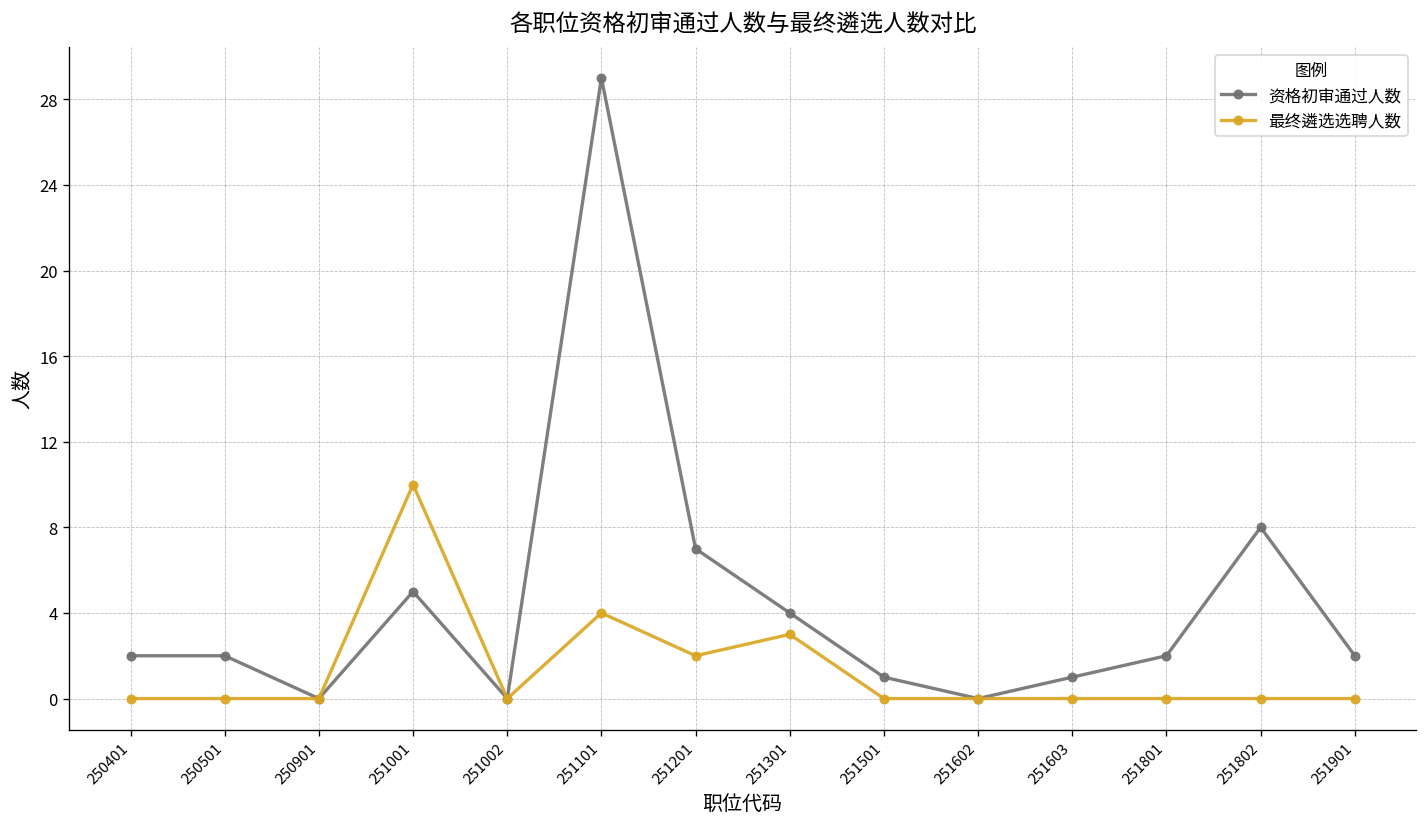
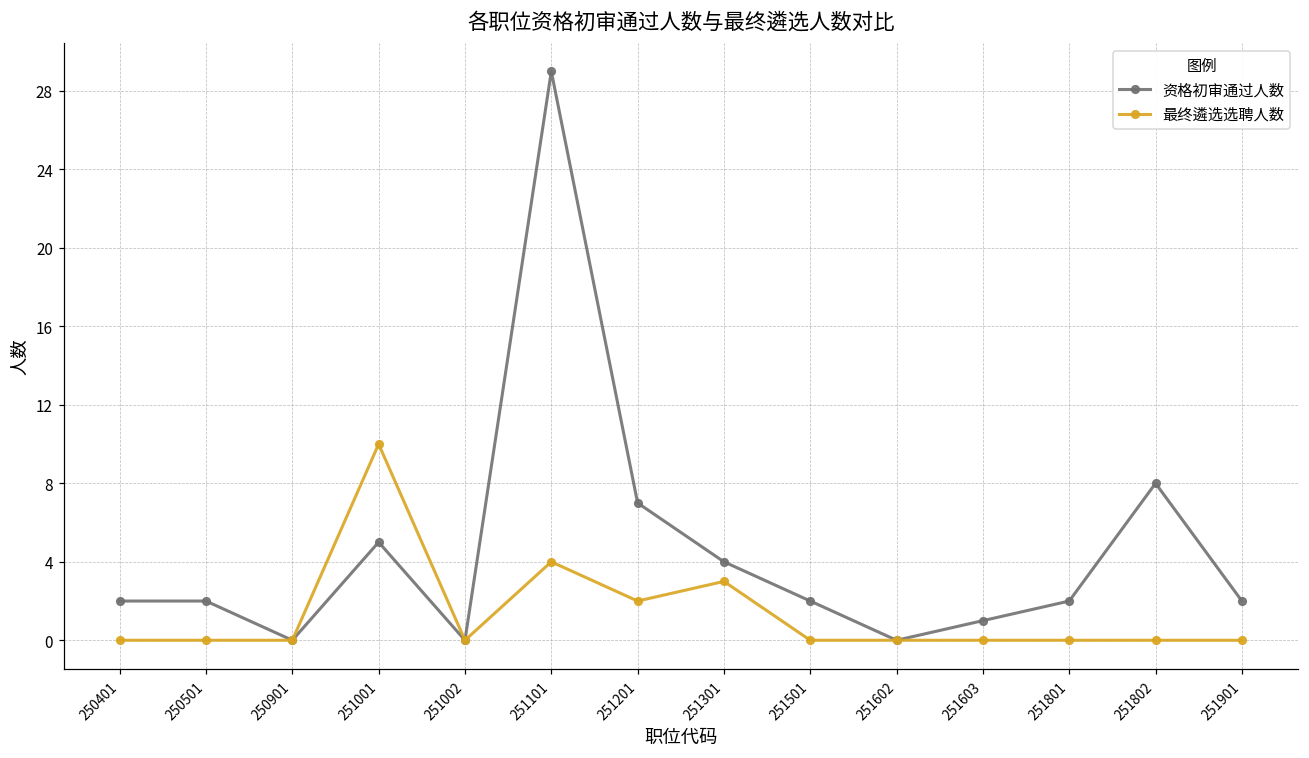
  {
    "资格初审通过人数": {
      "250401": 2,
      "250501": 2,
      "251001": 5,
      "251101": 29,
      "251201": 7,
      "251301": 4,
-     "251501": 1,
+     "251501": 2,
      "251603": 1,
      "251801": 2,
      "251802": 8,
      "251901": 2
    },
    "最终遴选选聘人数": {
      "250401": 0,
      "250501": 0,
      "251001": 10,
      "251101": 4,
      "251201": 2,
      "251301": 3,
      "251501": 0,
      "251603": 0,
      "251801": 0,
      "251802": 0,
      "251901": 0
    }
  }
